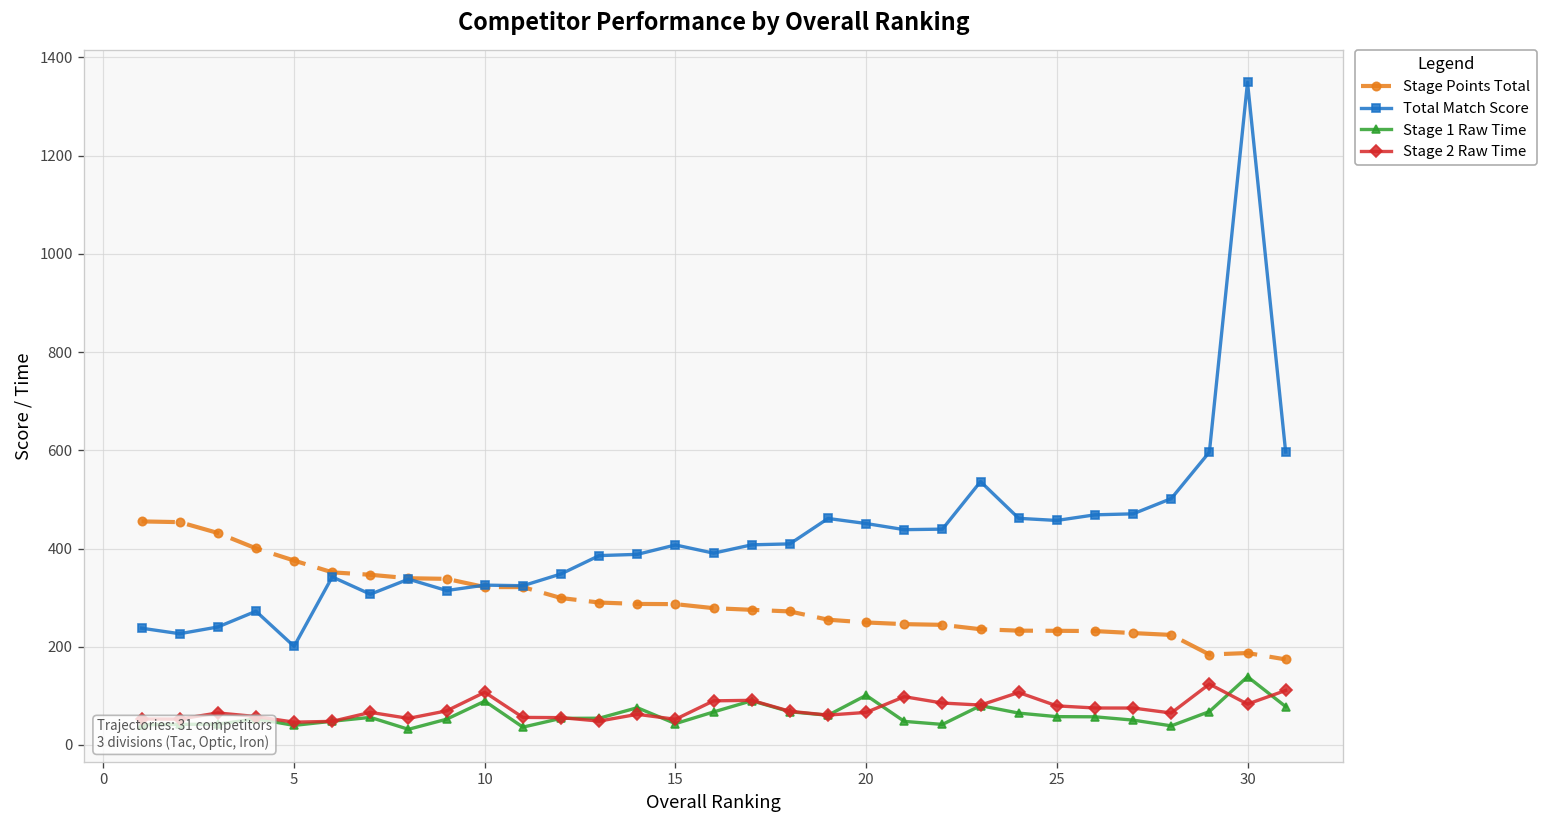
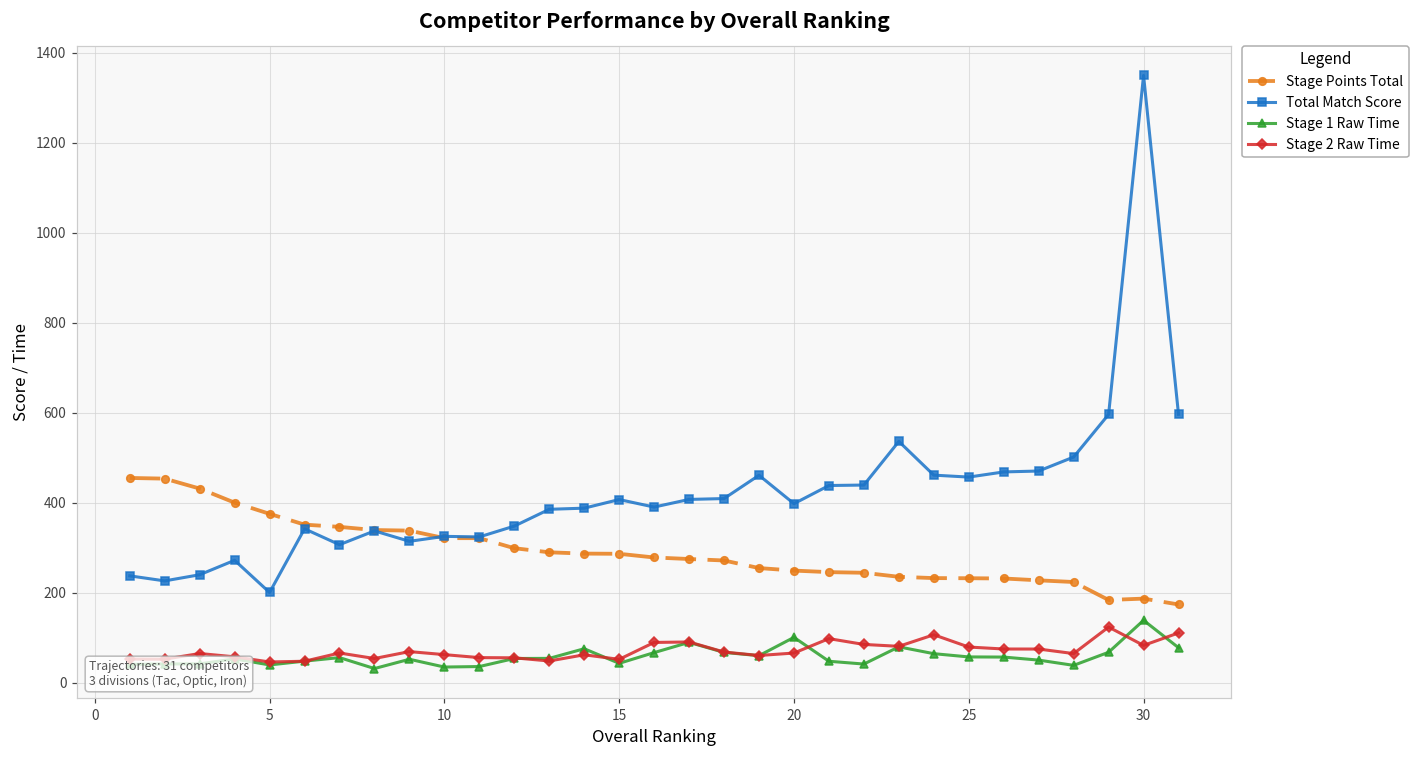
  {
    "Stage Points Total": {
      "5": 380,
      "15": 290,
      "20": 250,
      "25": 230,
      "30": 190
    },
    "Total Match Score": {
      "5": 200,
      "15": 410,
-     "20": 450,
+     "20": 400,
      "25": 460,
      "30": 1350
    },
    "Stage 1 Raw Time": {
      "5": 40,
-     "10": 90,
+     "10": 40,
      "15": 40,
      "20": 100,
      "25": 60,
      "30": 140
    },
    "Stage 2 Raw Time": {
      "5": 50,
-     "10": 110,
+     "10": 60,
      "15": 50,
      "20": 70,
      "25": 80,
      "30": 80
    }
  }
